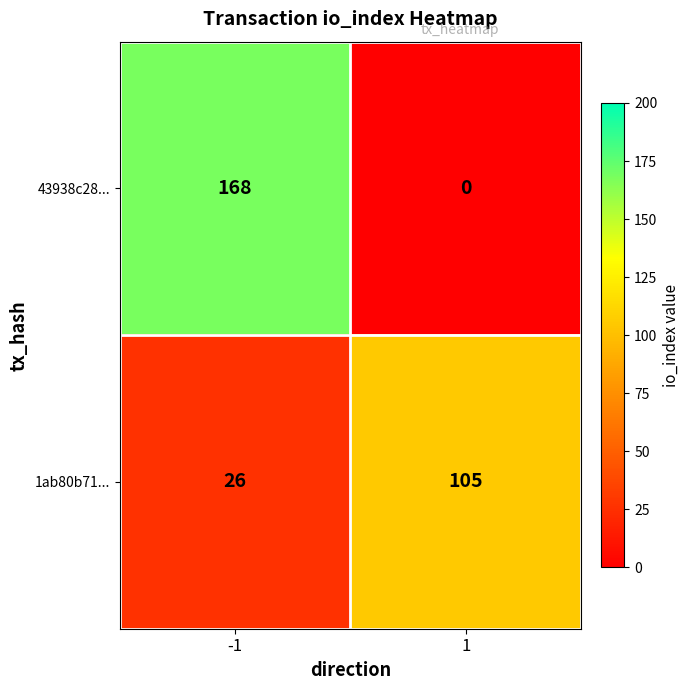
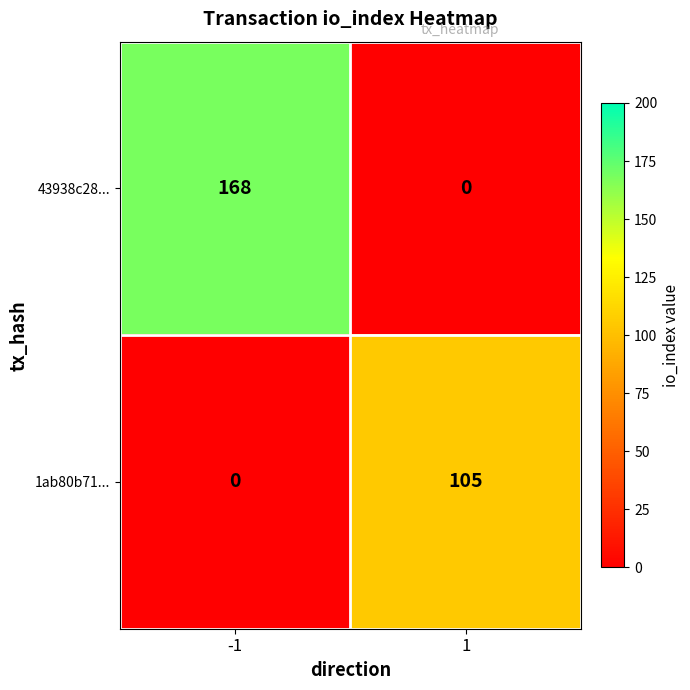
  {
    "43938c28...": {
      "-1": 168,
      "1": 0
    },
    "1ab80b71...": {
-     "-1": 26,
+     "-1": 0,
      "1": 105
    }
  }
